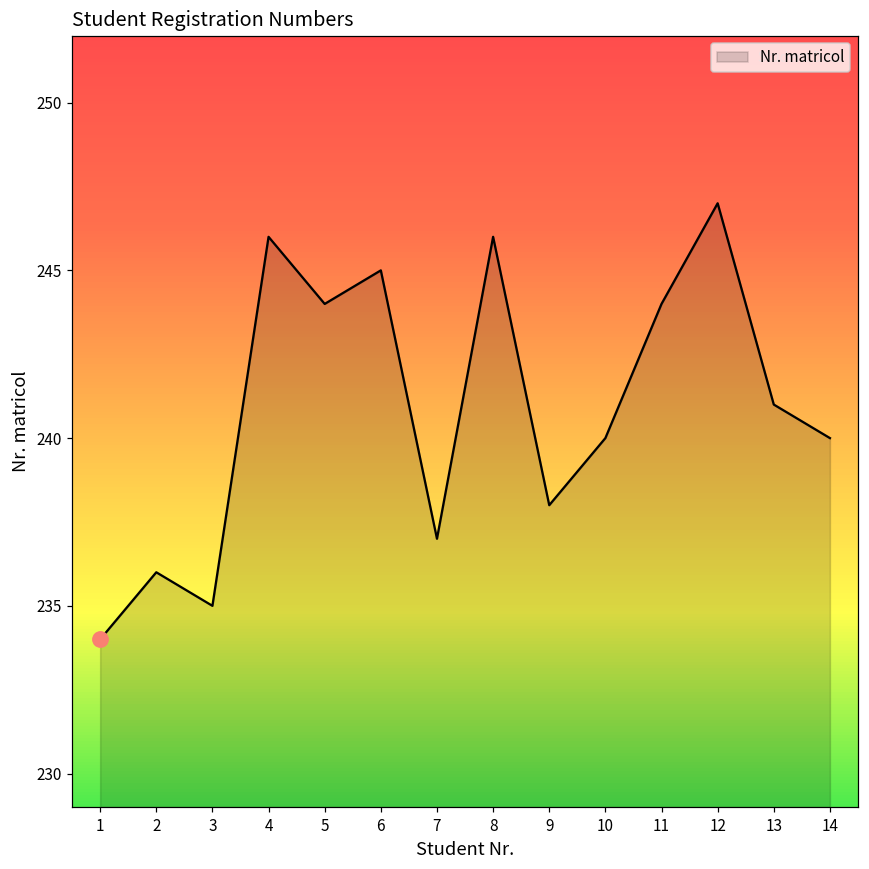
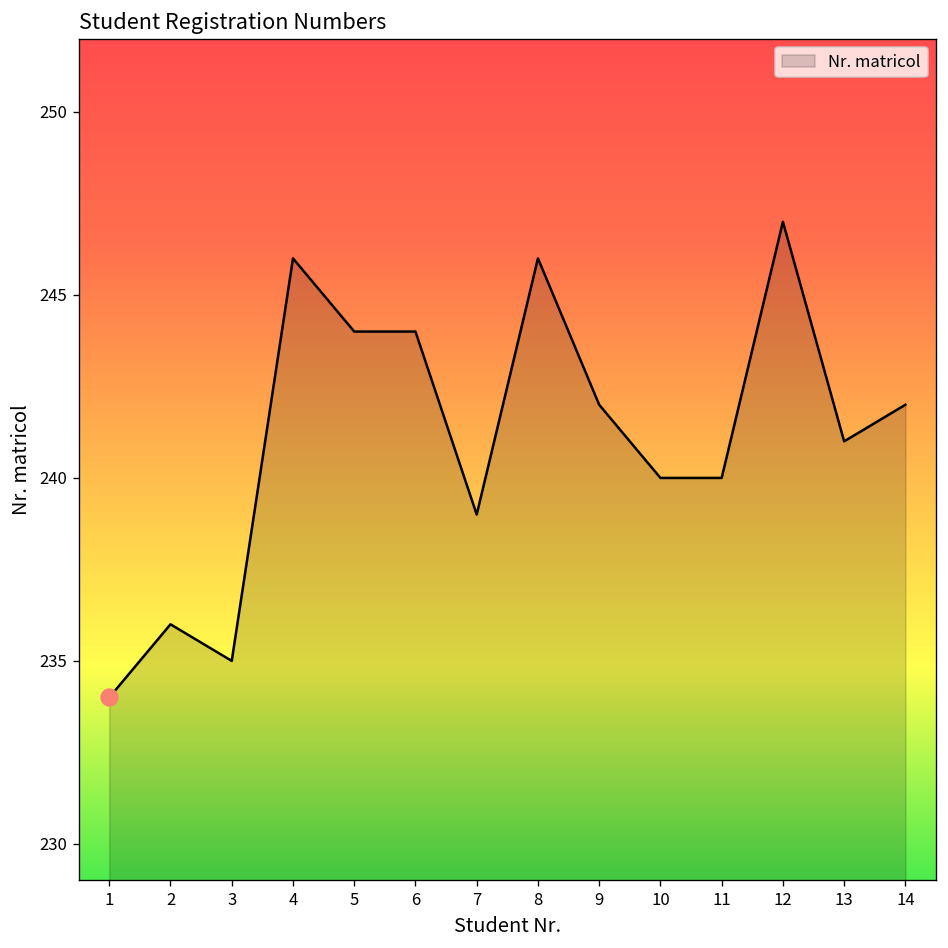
  {
    "Nr. matricol": {
      "2": 236,
      "3": 235,
      "4": 246,
      "5": 244,
-     "6": 245,
-     "7": 237,
+     "6": 244,
+     "7": 239,
      "8": 246,
-     "9": 238,
+     "9": 242,
      "10": 240,
-     "11": 244,
+     "11": 240,
      "12": 247,
      "13": 241,
-     "14": 240
+     "14": 242
    }
  }
